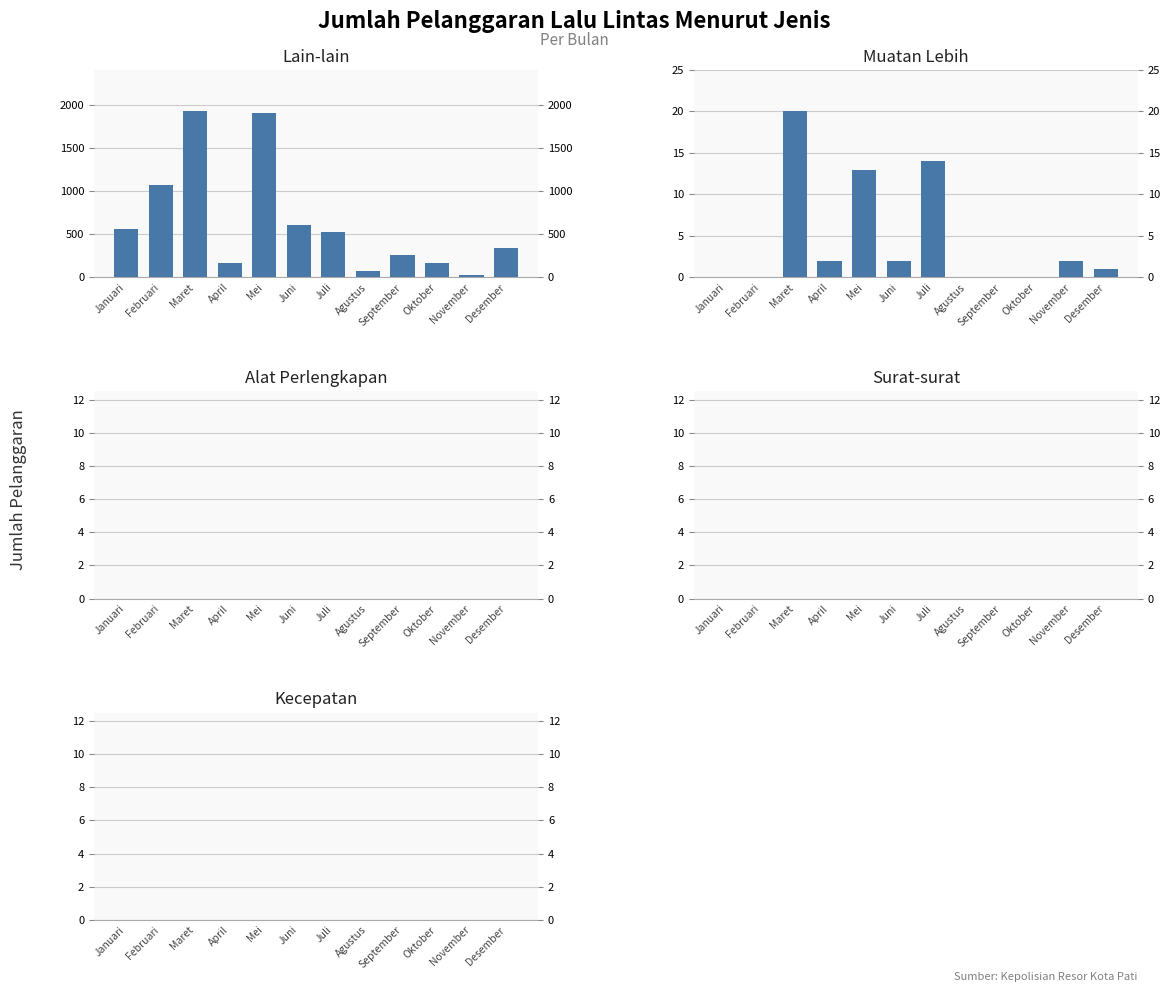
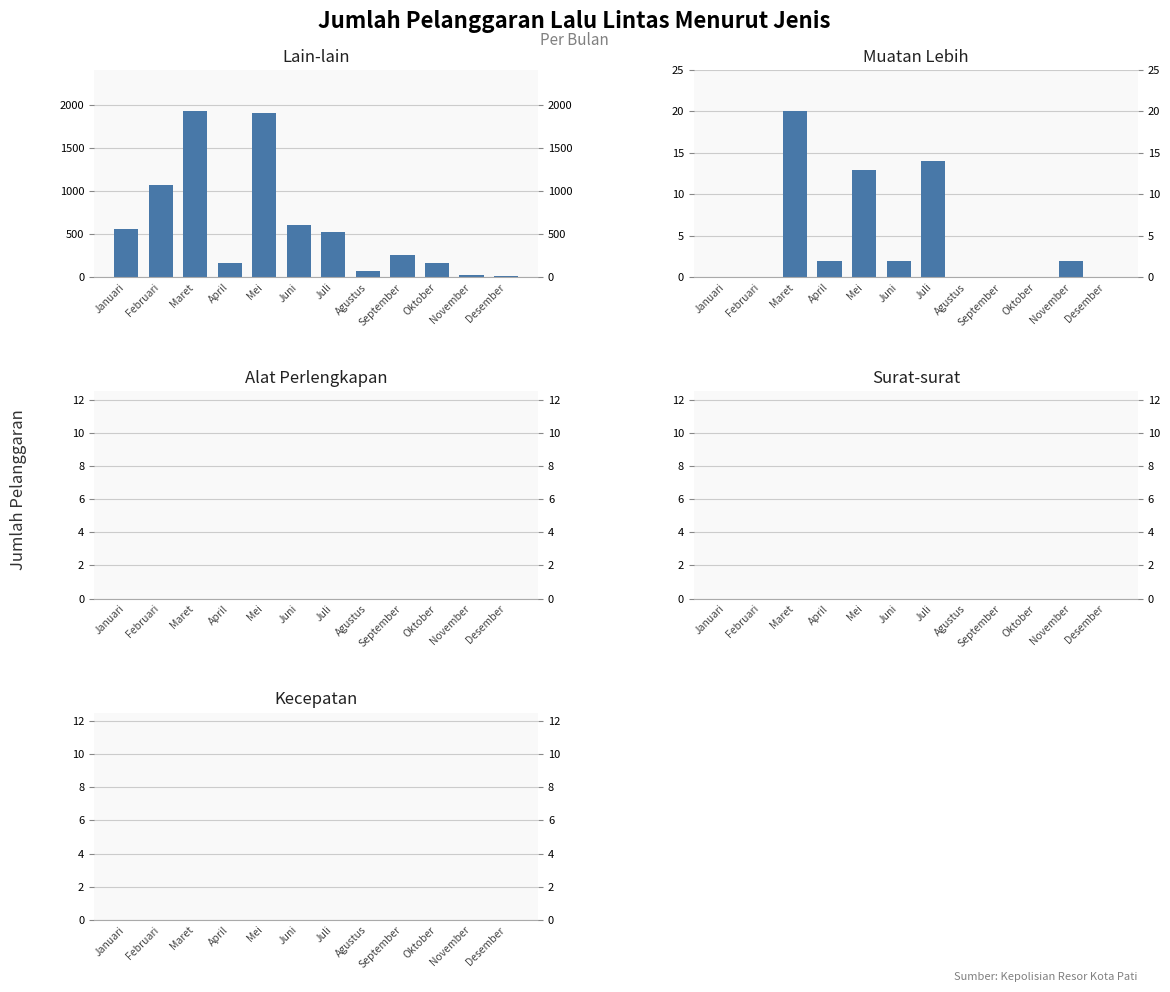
  {
    "Lain-lain": {
      "Januari": 600,
      "Februari": 1100,
      "Maret": 1900,
      "April": 200,
      "Mei": 1900,
      "Juni": 600,
      "Juli": 500,
      "Agustus": 100,
      "September": 300,
      "Oktober": 200,
-     "Desember": 300
+     "Desember": 0
    },
    "Muatan Lebih": {
      "Januari": 0,
      "Februari": 0,
      "Maret": 20,
      "April": 2,
      "Mei": 13,
      "Juni": 2,
      "Juli": 14,
      "Agustus": 0,
      "September": 0,
      "Oktober": 0,
      "November": 2,
-     "Desember": 1
+     "Desember": 0
    },
    "Alat Perlengkapan": {
      "Januari": 0.0,
      "Februari": 0.0,
      "Maret": 0.0,
      "April": 0.0,
      "Mei": 0.0,
      "Juni": 0.0,
      "Juli": 0.0,
      "Agustus": 0.0,
      "September": 0.0,
      "Oktober": 0.0,
      "November": 0.0,
      "Desember": 0.0
    },
    "Surat-surat": {
      "Januari": 0.0,
      "Februari": 0.0,
      "Maret": 0.0,
      "April": 0.0,
      "Mei": 0.0,
      "Juni": 0.0,
      "Juli": 0.0,
      "Agustus": 0.0,
      "September": 0.0,
      "Oktober": 0.0,
      "November": 0.0,
      "Desember": 0.0
    },
    "Kecepatan": {
      "Januari": 0.0,
      "Februari": 0.0,
      "Maret": 0.0,
      "April": 0.0,
      "Mei": 0.0,
      "Juni": 0.0,
      "Juli": 0.0,
      "Agustus": 0.0,
      "September": 0.0,
      "Oktober": 0.0,
      "November": 0.0,
      "Desember": 0.0
    }
  }
